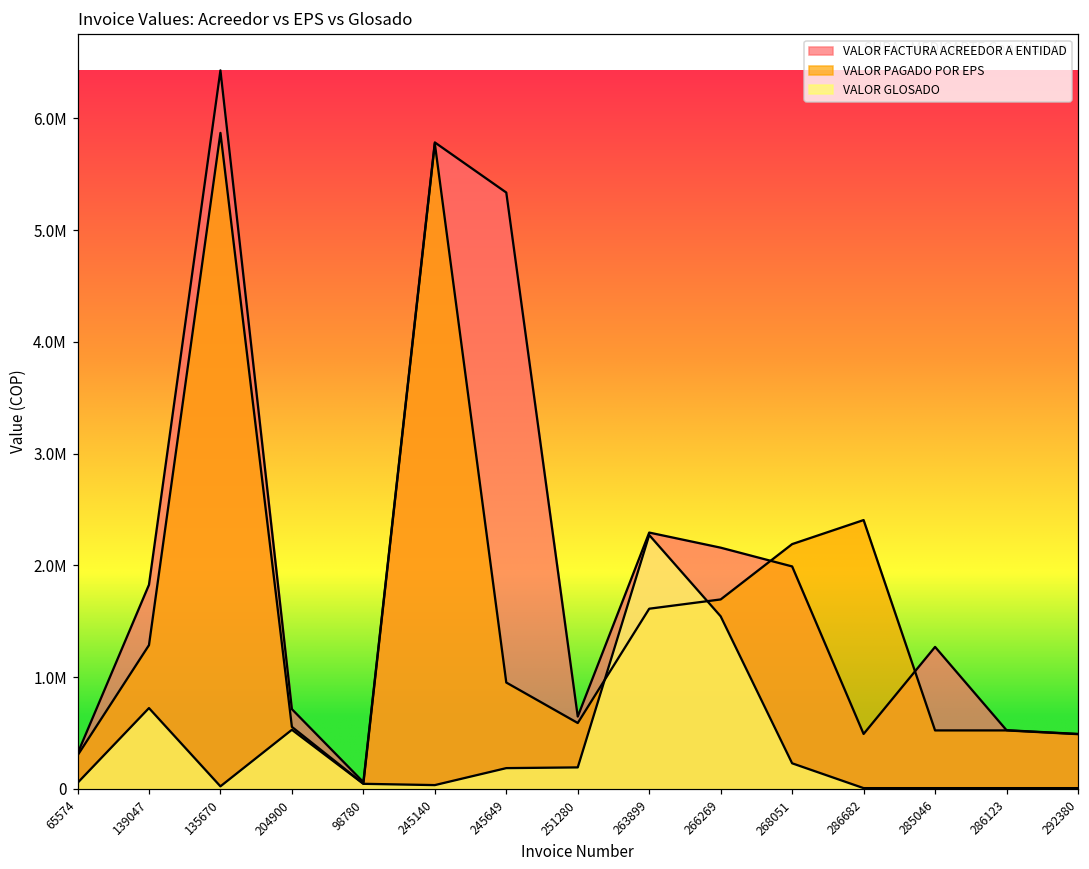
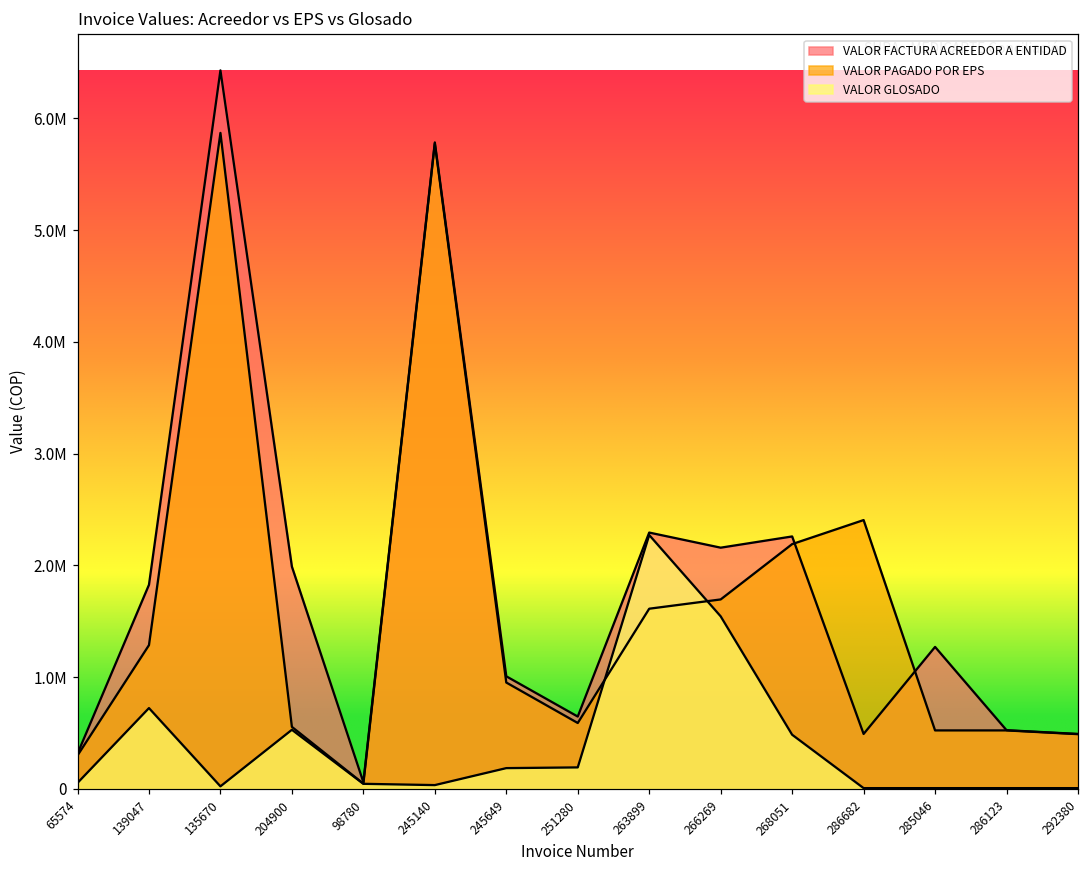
  {
    "VALOR FACTURA ACREEDOR A ENTIDAD": {
      "139047": 1830000,
      "135670": 6430000,
-     "204900": 710000,
-     "245649": 5340000,
+     "204900": 1990000,
+     "245649": 1010000,
      "251280": 650000,
      "266269": 2160000,
-     "268051": 1990000,
+     "268051": 2260000,
      "286682": 490000,
      "285046": 1270000
    },
    "VALOR PAGADO POR EPS": {
      "139047": 1290000,
      "135670": 5870000,
      "204900": 550000,
      "245649": 950000,
      "251280": 590000,
      "263899": 1610000,
      "266269": 1690000,
      "268051": 2190000,
      "286682": 2400000,
      "285046": 520000
    },
    "VALOR GLOSADO": {
      "65574": 50000,
      "139047": 720000,
      "135670": 20000,
      "204900": 530000,
      "245140": 30000,
      "245649": 190000,
      "251280": 190000,
      "266269": 1540000,
-     "268051": 230000,
+     "268051": 480000,
      "286682": 10000,
      "285046": 10000,
      "286123": 10000,
      "292380": 10000
    }
  }
